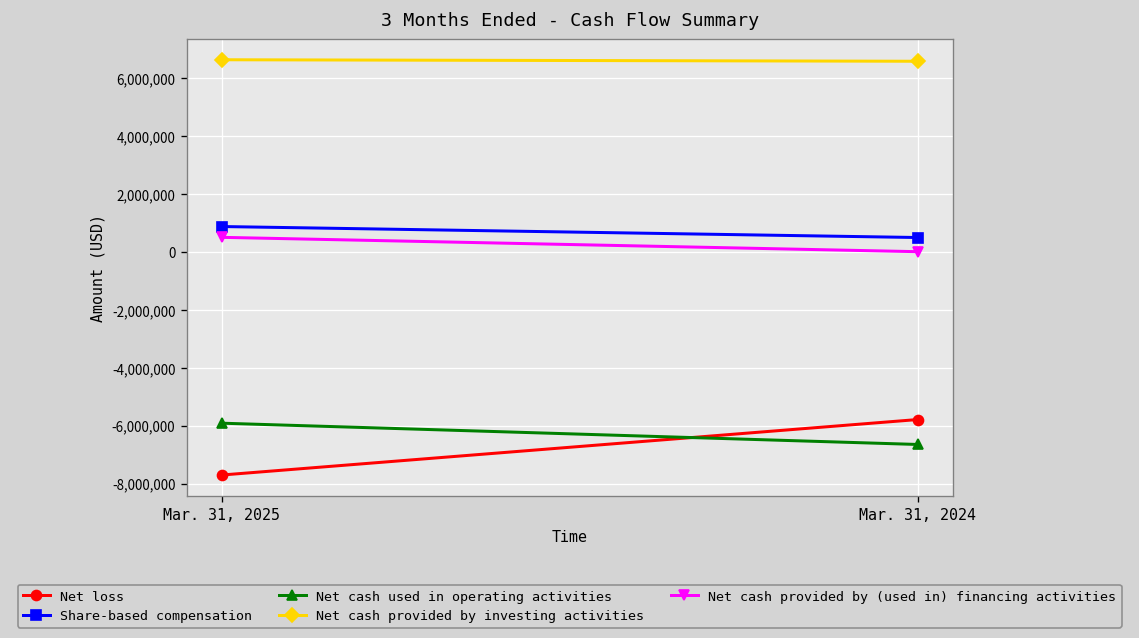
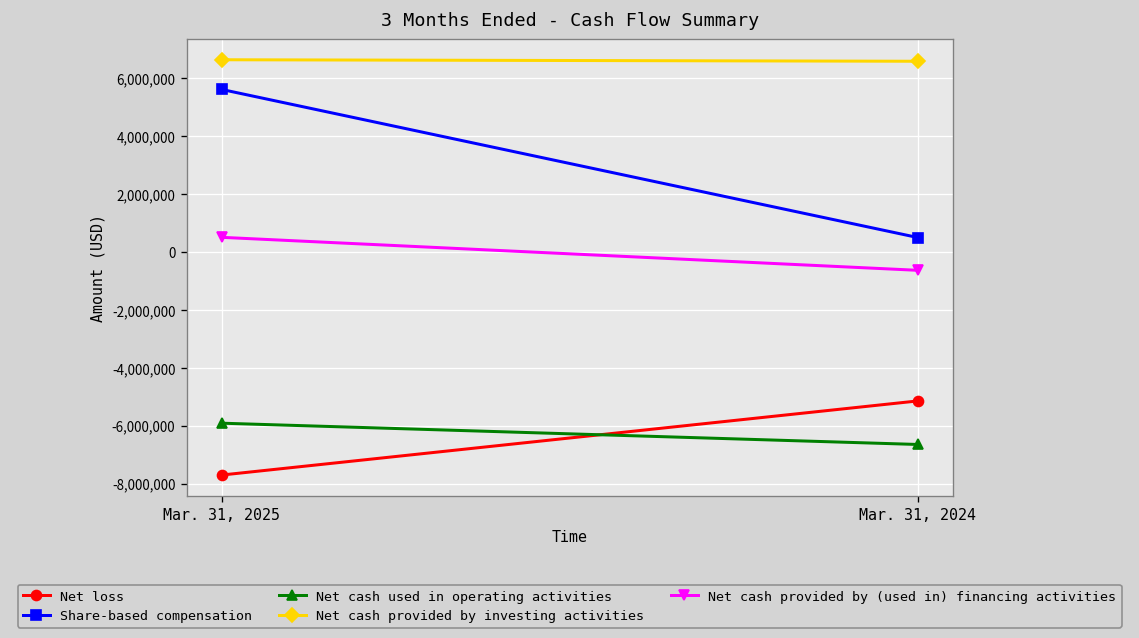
  {
    "Net loss": {
      "Mar. 31, 2025": "-7,700,000",
-     "Mar. 31, 2024": "-5,800,000"
+     "Mar. 31, 2024": "-5,200,000"
    },
    "Share-based compensation": {
-     "Mar. 31, 2025": "900,000",
+     "Mar. 31, 2025": "5,600,000",
      "Mar. 31, 2024": "500,000"
    },
    "Net cash used in operating activities": {
      "Mar. 31, 2025": "-5,900,000",
      "Mar. 31, 2024": "-6,700,000"
    },
    "Net cash provided by investing activities": {
      "Mar. 31, 2025": "6,600,000",
      "Mar. 31, 2024": "6,600,000"
    },
    "Net cash provided by (used in) financing activities": {
      "Mar. 31, 2025": "500,000",
-     "Mar. 31, 2024": "0"
+     "Mar. 31, 2024": "-600,000"
    }
  }
